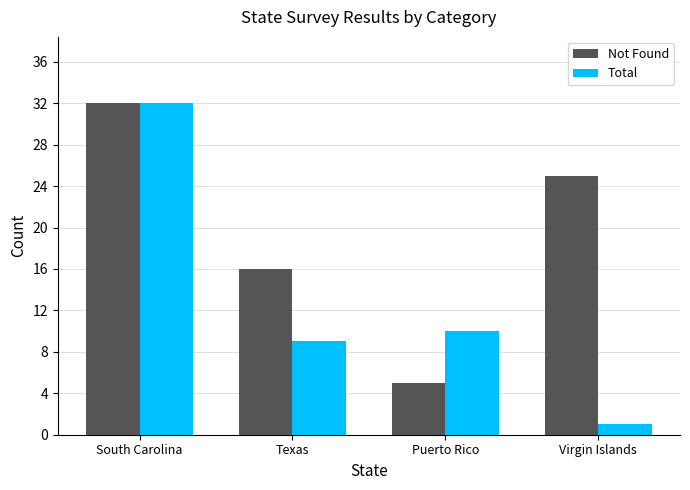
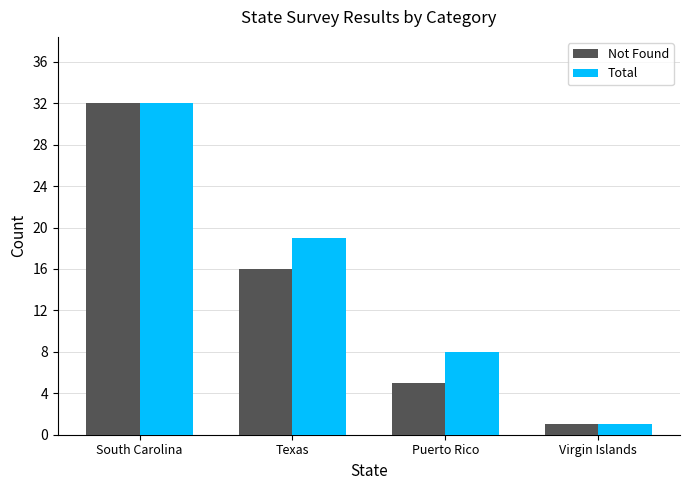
  {
    "Not Found": {
      "South Carolina": 32,
      "Texas": 16,
      "Puerto Rico": 5,
-     "Virgin Islands": 25
+     "Virgin Islands": 1
    },
    "Total": {
      "South Carolina": 32,
-     "Texas": 9,
-     "Puerto Rico": 10,
+     "Texas": 19,
+     "Puerto Rico": 8,
      "Virgin Islands": 1
    }
  }
